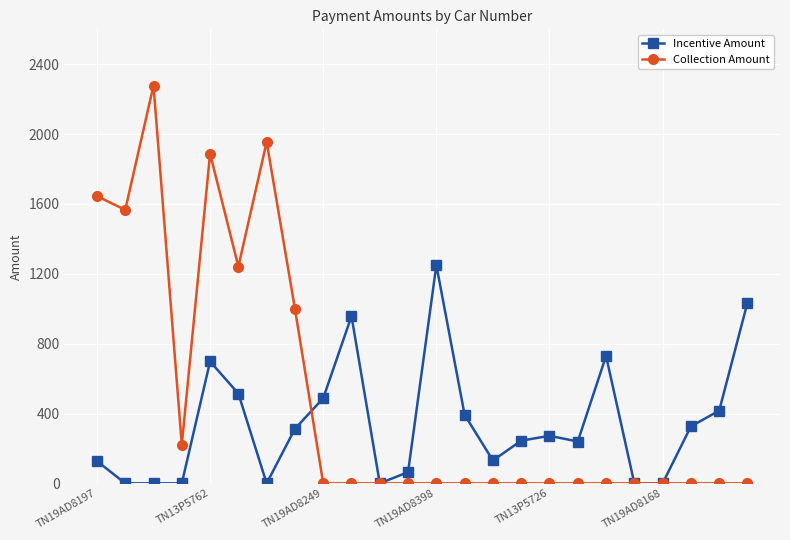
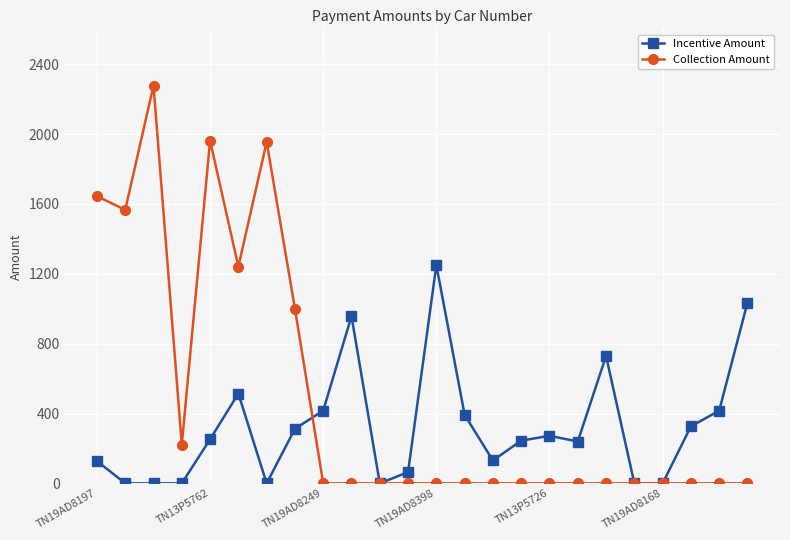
  {
    "Incentive Amount": {
      "TN19AD8197": 130,
-     "TN13P5762": 700,
-     "TN19AD8249": 490,
+     "TN13P5762": 250,
+     "TN19AD8249": 420,
      "TN19AD8398": 1250,
      "TN13P5726": 270
    },
    "Collection Amount": {
      "TN19AD8197": 1650,
-     "TN13P5762": 1890,
+     "TN13P5762": 1960,
      "TN19AD8249": 0,
      "TN19AD8398": 0,
      "TN13P5726": 0
    }
  }
